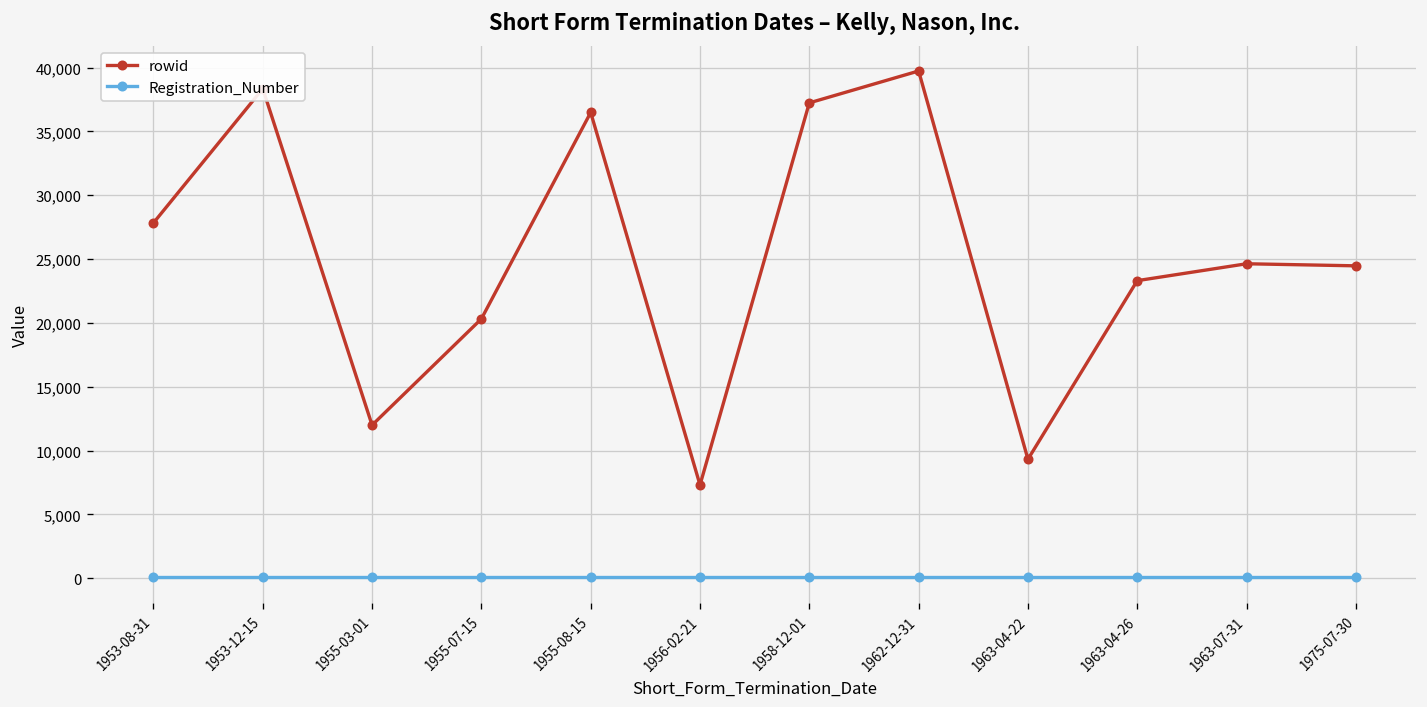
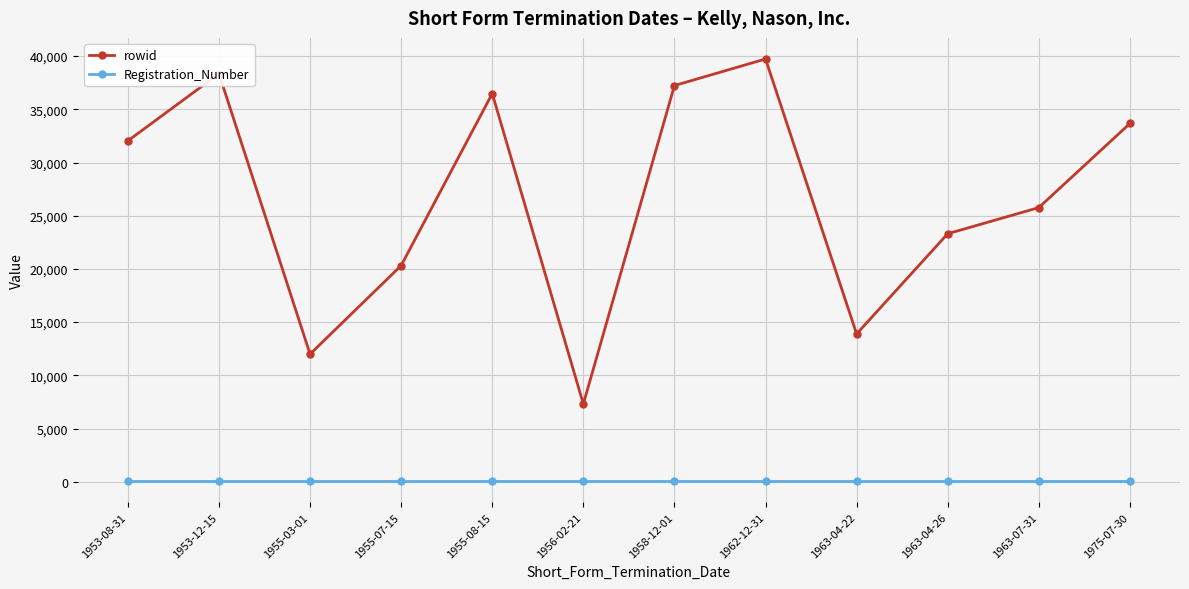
  {
    "rowid": {
-     "1953-08-31": "27,800",
+     "1953-08-31": "32,000",
      "1955-03-01": "12,000",
      "1955-07-15": "20,300",
      "1955-08-15": "36,500",
      "1956-02-21": "7,300",
      "1958-12-01": "37,200",
      "1962-12-31": "39,700",
-     "1963-04-22": "9,300",
+     "1963-04-22": "13,900",
      "1963-04-26": "23,300",
-     "1963-07-31": "24,600",
-     "1975-07-30": "24,500"
+     "1963-07-31": "25,800",
+     "1975-07-30": "33,700"
    },
    "Registration_Number": {
      "1953-08-31": "100",
      "1953-12-15": "100",
      "1955-03-01": "100",
      "1955-07-15": "100",
      "1955-08-15": "100",
      "1956-02-21": "100",
      "1958-12-01": "100",
      "1962-12-31": "100",
      "1963-04-22": "100",
      "1963-04-26": "100",
      "1963-07-31": "100",
      "1975-07-30": "100"
    }
  }
